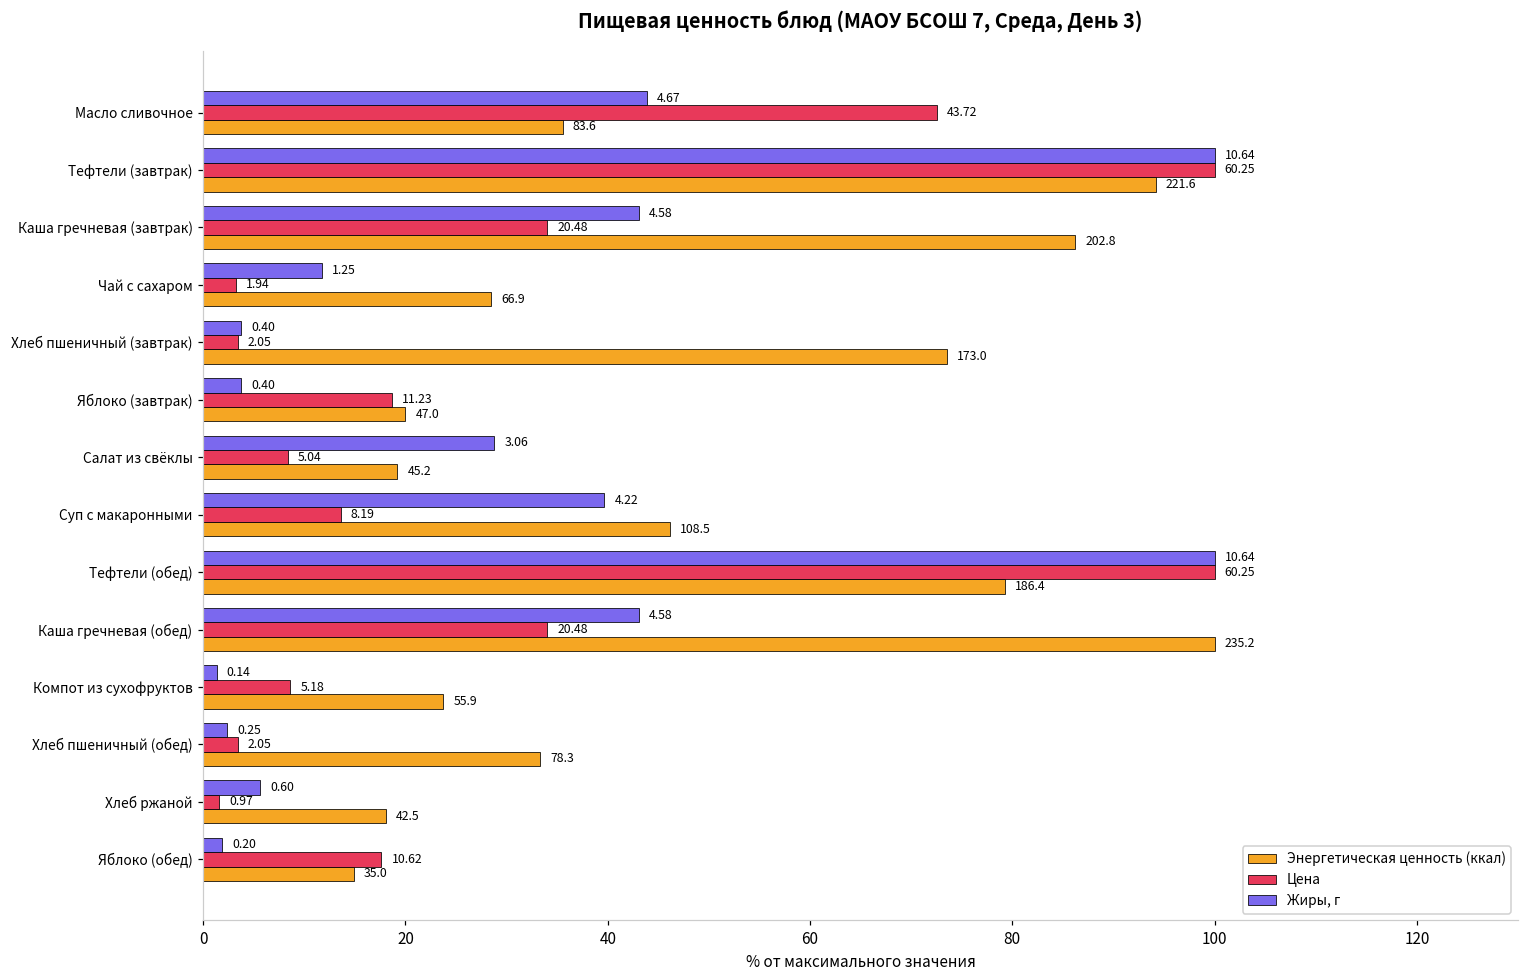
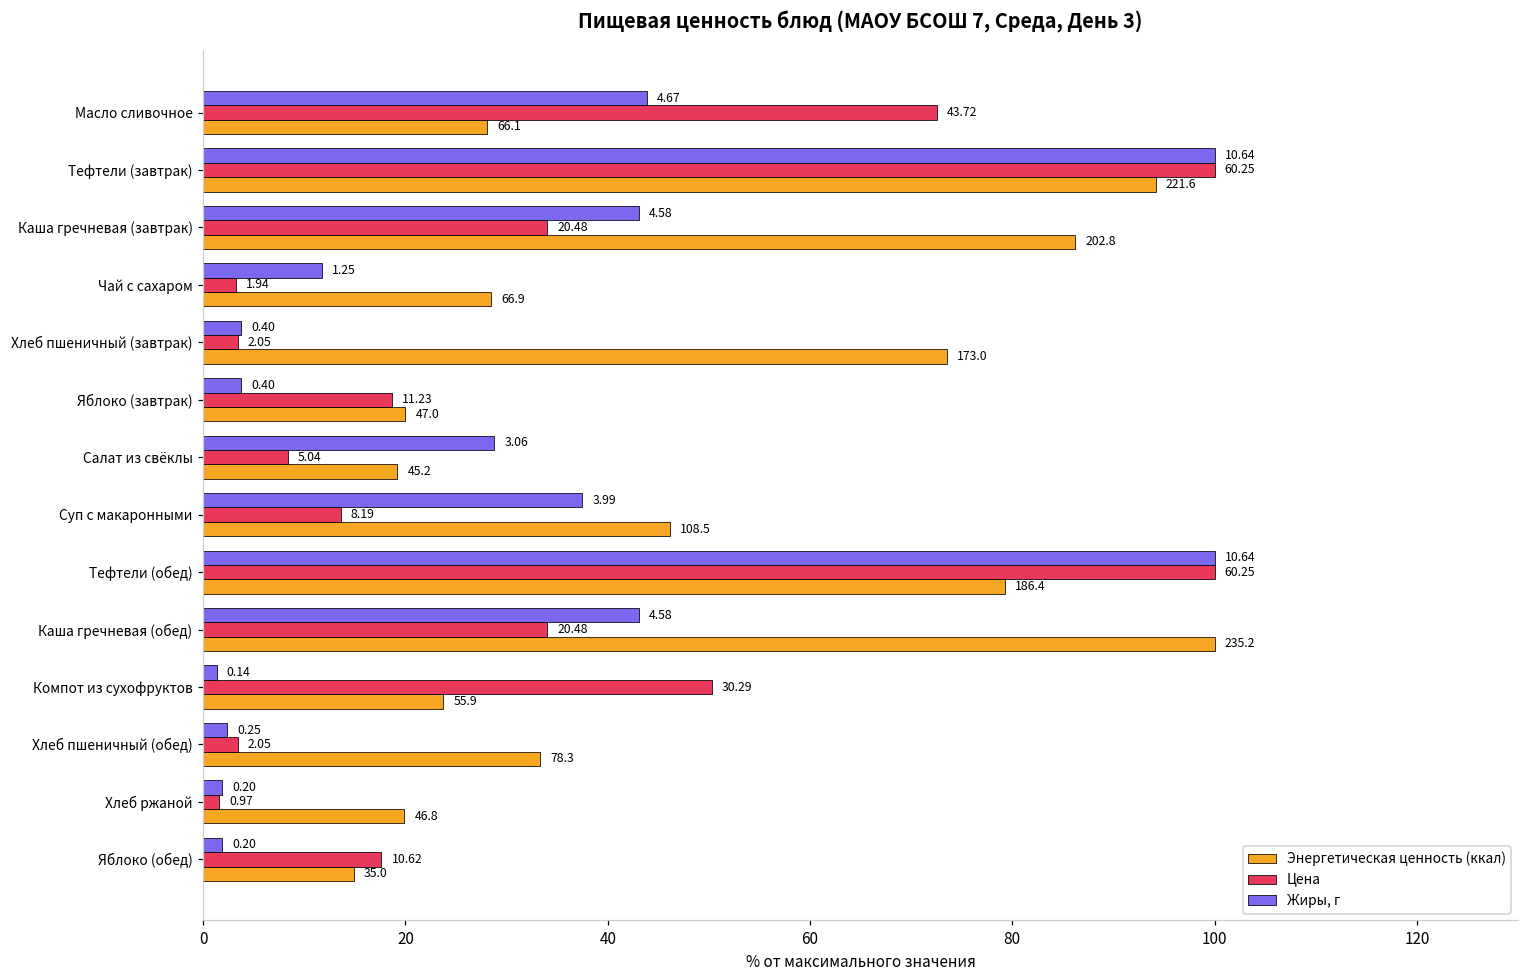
  {
    "Энергетическая ценность (ккал)": {
-     "Масло сливочное": 83.6,
-     "Хлеб ржаной": 42.5
+     "Масло сливочное": 66.1,
+     "Хлеб ржаной": 46.8
    },
    "Цена": {
-     "Компот из сухофруктов": 5.18
+     "Компот из сухофруктов": 30.29
    },
    "Жиры, г": {
-     "Суп с макаронными": 4.22,
-     "Хлеб ржаной": 0.60
+     "Суп с макаронными": 3.99,
+     "Хлеб ржаной": 0.20
    }
  }
